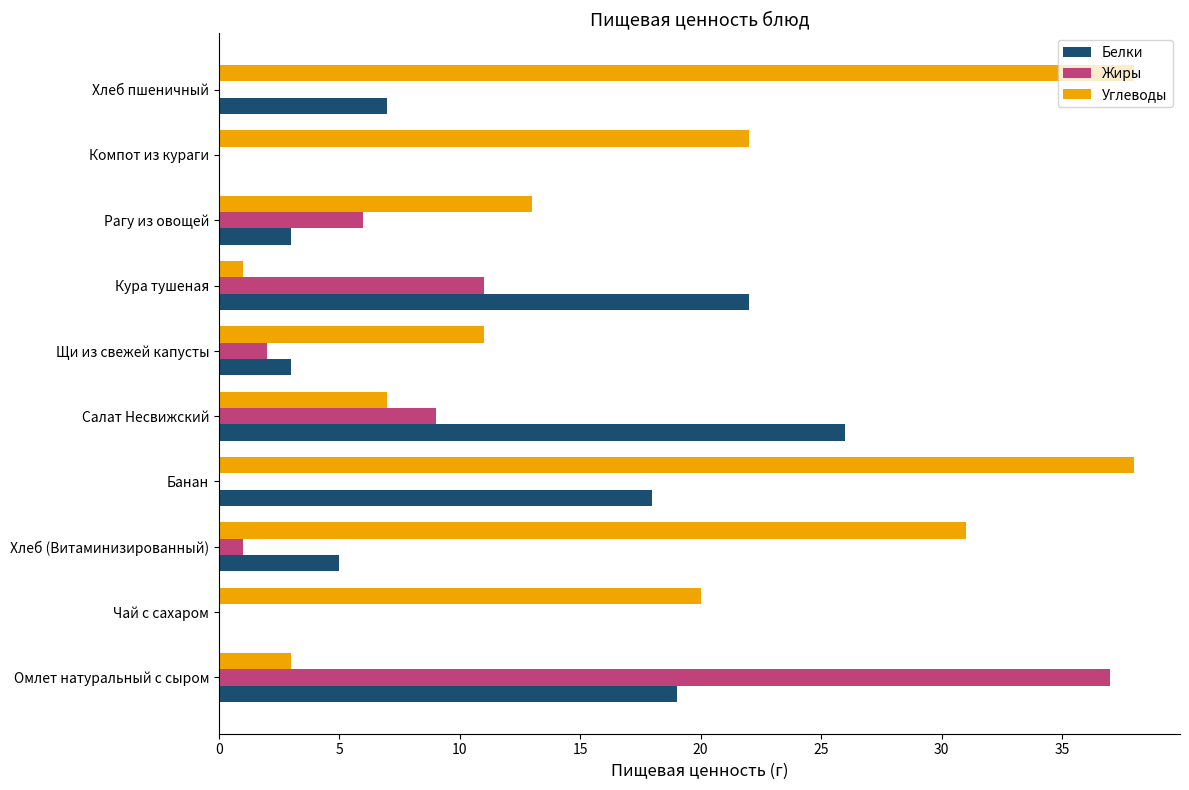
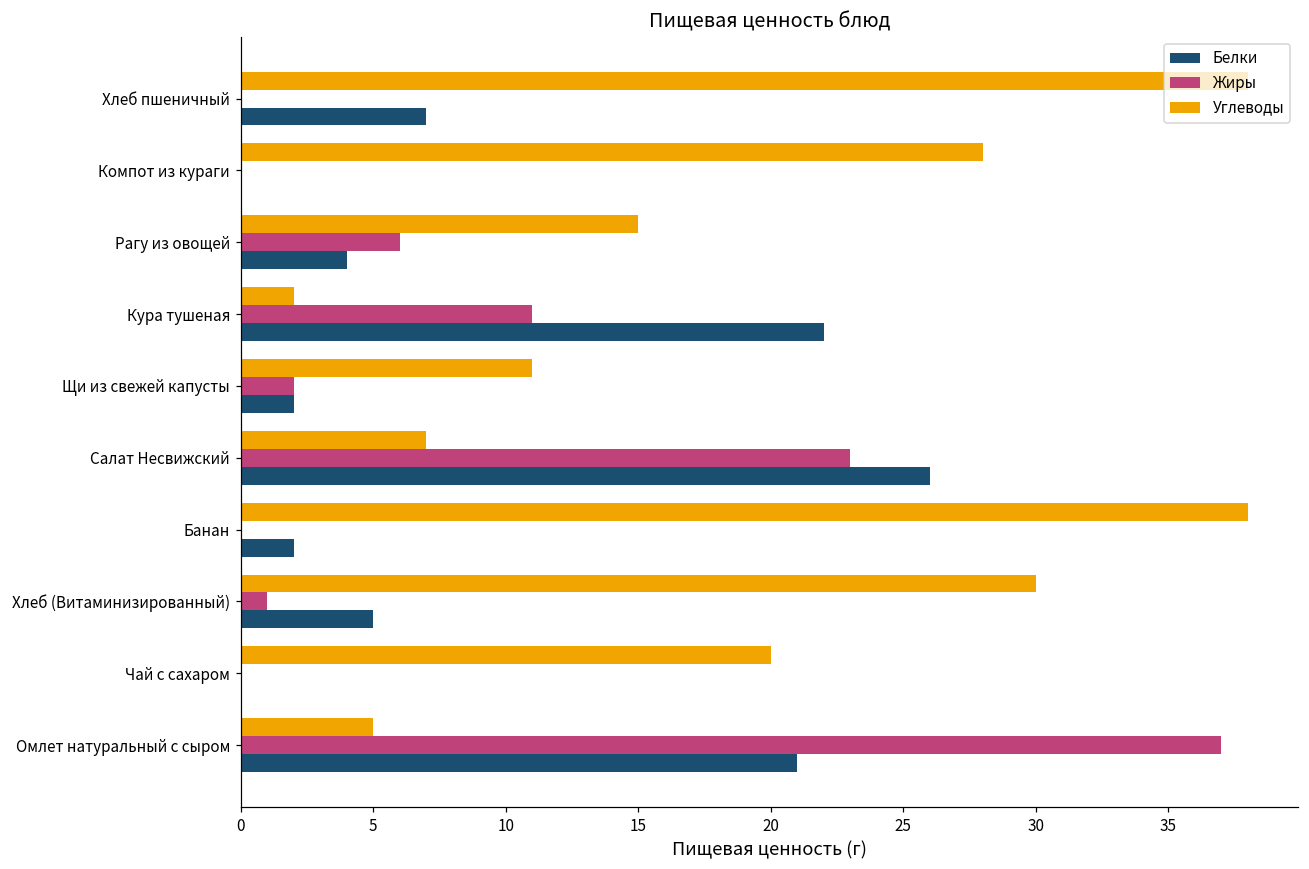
  {
    "Белки": {
      "Хлеб пшеничный": 7,
      "Компот из кураги": 0,
-     "Рагу из овощей": 3,
+     "Рагу из овощей": 4,
      "Кура тушеная": 22,
-     "Щи из свежей капусты": 3,
+     "Щи из свежей капусты": 2,
      "Салат Несвижский": 26,
-     "Банан": 18,
+     "Банан": 2,
      "Хлеб (Витаминизированный)": 5,
      "Чай с сахаром": 0,
-     "Омлет натуральный с сыром": 19
+     "Омлет натуральный с сыром": 21
    },
    "Жиры": {
      "Хлеб пшеничный": 0,
      "Компот из кураги": 0,
      "Рагу из овощей": 6,
      "Кура тушеная": 11,
      "Щи из свежей капусты": 2,
-     "Салат Несвижский": 9,
+     "Салат Несвижский": 23,
      "Банан": 0,
      "Хлеб (Витаминизированный)": 1,
      "Чай с сахаром": 0,
      "Омлет натуральный с сыром": 37
    },
    "Углеводы": {
-     "Компот из кураги": 22,
-     "Рагу из овощей": 13,
-     "Кура тушеная": 1,
+     "Компот из кураги": 28,
+     "Рагу из овощей": 15,
+     "Кура тушеная": 2,
      "Щи из свежей капусты": 11,
      "Салат Несвижский": 7,
      "Банан": 38,
-     "Хлеб (Витаминизированный)": 31,
+     "Хлеб (Витаминизированный)": 30,
      "Чай с сахаром": 20,
-     "Омлет натуральный с сыром": 3
+     "Омлет натуральный с сыром": 5
    }
  }
